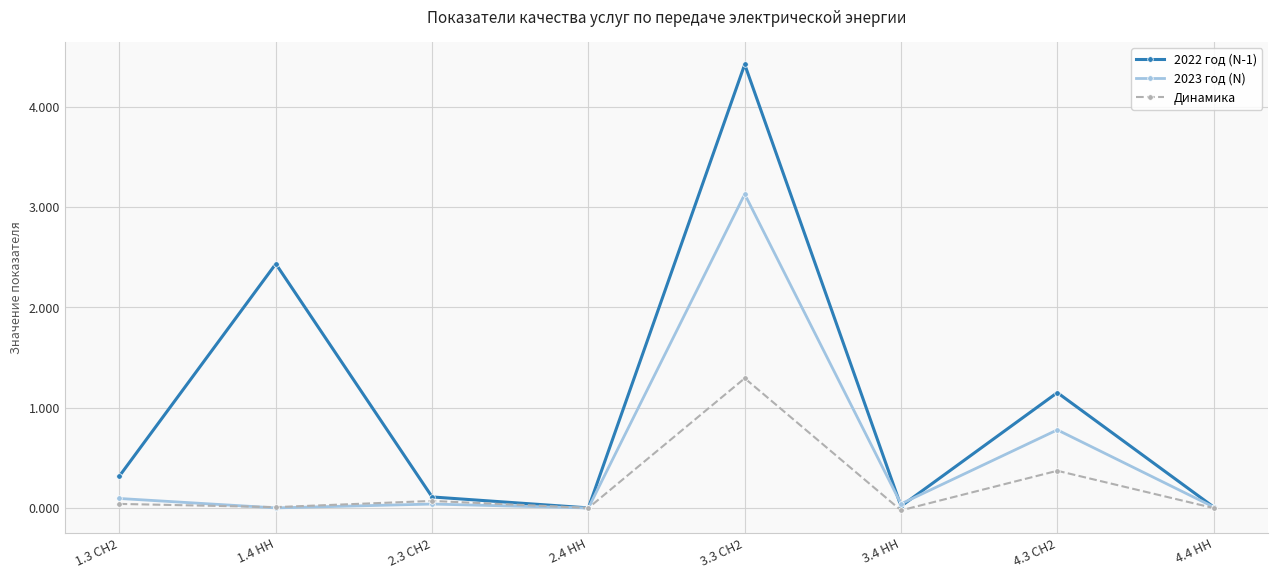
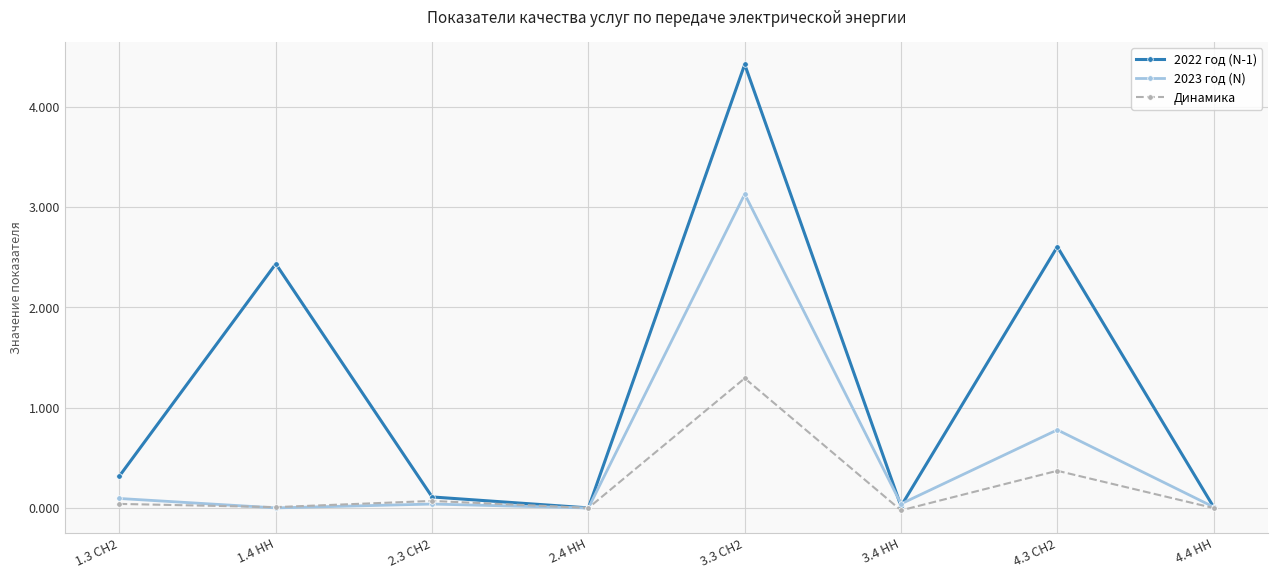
  {
    "2022 год (N-1)": {
      "1.3 СН2": 0.32,
      "1.4 НН": 2.43,
      "2.3 СН2": 0.11,
      "3.3 СН2": 4.42,
-     "4.3 СН2": 1.15
+     "4.3 СН2": 2.60
    }
  }
